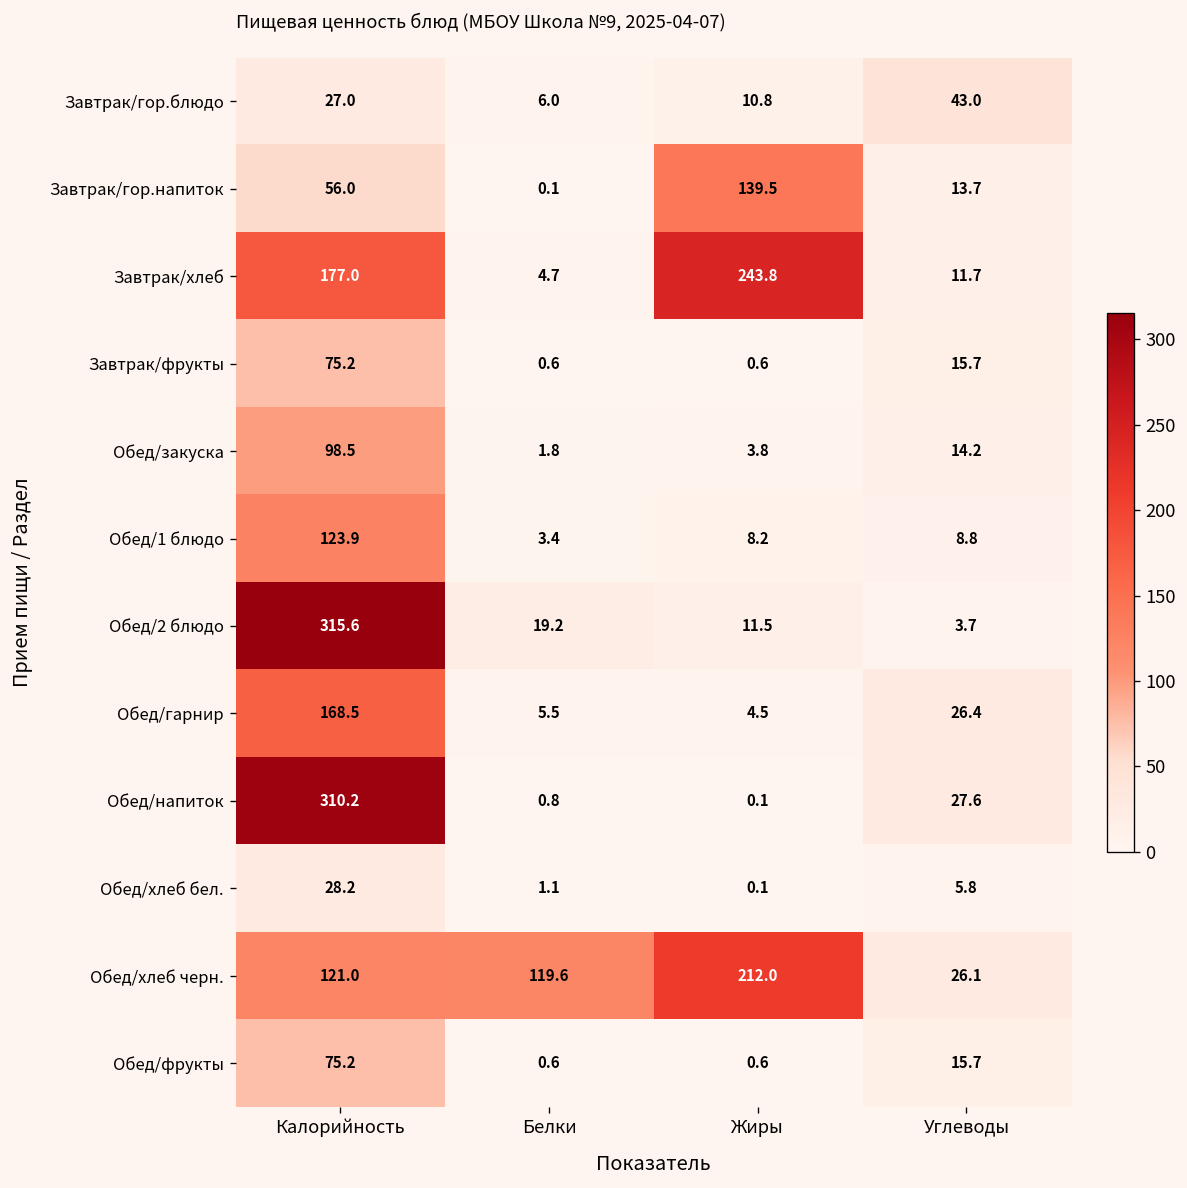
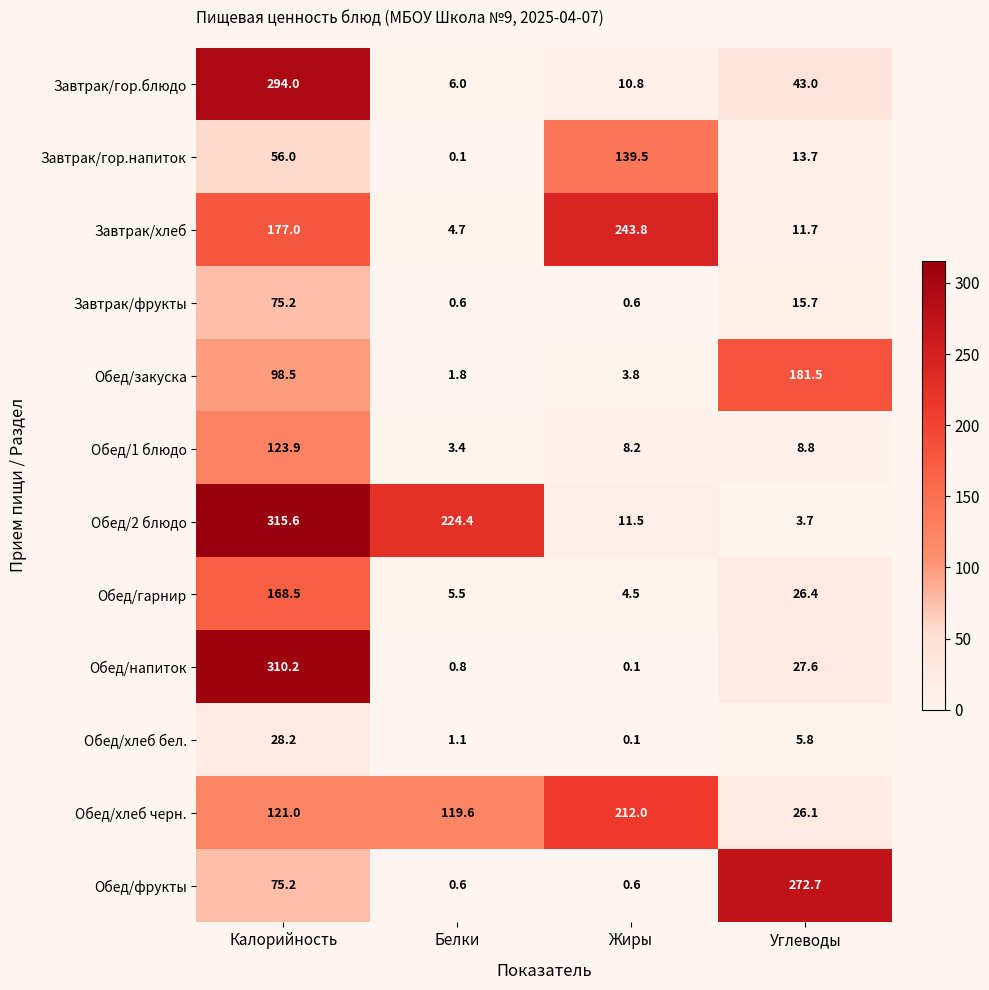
  {
    "Завтрак/гор.блюдо": {
-     "Калорийность": 27.0,
+     "Калорийность": 294.0,
      "Белки": 6.0,
      "Жиры": 10.8,
      "Углеводы": 43.0
    },
    "Завтрак/гор.напиток": {
      "Калорийность": 56.0,
      "Белки": 0.1,
      "Жиры": 139.5,
      "Углеводы": 13.7
    },
    "Завтрак/хлеб": {
      "Калорийность": 177.0,
      "Белки": 4.7,
      "Жиры": 243.8,
      "Углеводы": 11.7
    },
    "Завтрак/фрукты": {
      "Калорийность": 75.2,
      "Белки": 0.6,
      "Жиры": 0.6,
      "Углеводы": 15.7
    },
    "Обед/закуска": {
      "Калорийность": 98.5,
      "Белки": 1.8,
      "Жиры": 3.8,
-     "Углеводы": 14.2
+     "Углеводы": 181.5
    },
    "Обед/1 блюдо": {
      "Калорийность": 123.9,
      "Белки": 3.4,
      "Жиры": 8.2,
      "Углеводы": 8.8
    },
    "Обед/2 блюдо": {
      "Калорийность": 315.6,
-     "Белки": 19.2,
+     "Белки": 224.4,
      "Жиры": 11.5,
      "Углеводы": 3.7
    },
    "Обед/гарнир": {
      "Калорийность": 168.5,
      "Белки": 5.5,
      "Жиры": 4.5,
      "Углеводы": 26.4
    },
    "Обед/напиток": {
      "Калорийность": 310.2,
      "Белки": 0.8,
      "Жиры": 0.1,
      "Углеводы": 27.6
    },
    "Обед/хлеб бел.": {
      "Калорийность": 28.2,
      "Белки": 1.1,
      "Жиры": 0.1,
      "Углеводы": 5.8
    },
    "Обед/хлеб черн.": {
      "Калорийность": 121.0,
      "Белки": 119.6,
      "Жиры": 212.0,
      "Углеводы": 26.1
    },
    "Обед/фрукты": {
      "Калорийность": 75.2,
      "Белки": 0.6,
      "Жиры": 0.6,
-     "Углеводы": 15.7
+     "Углеводы": 272.7
    }
  }
